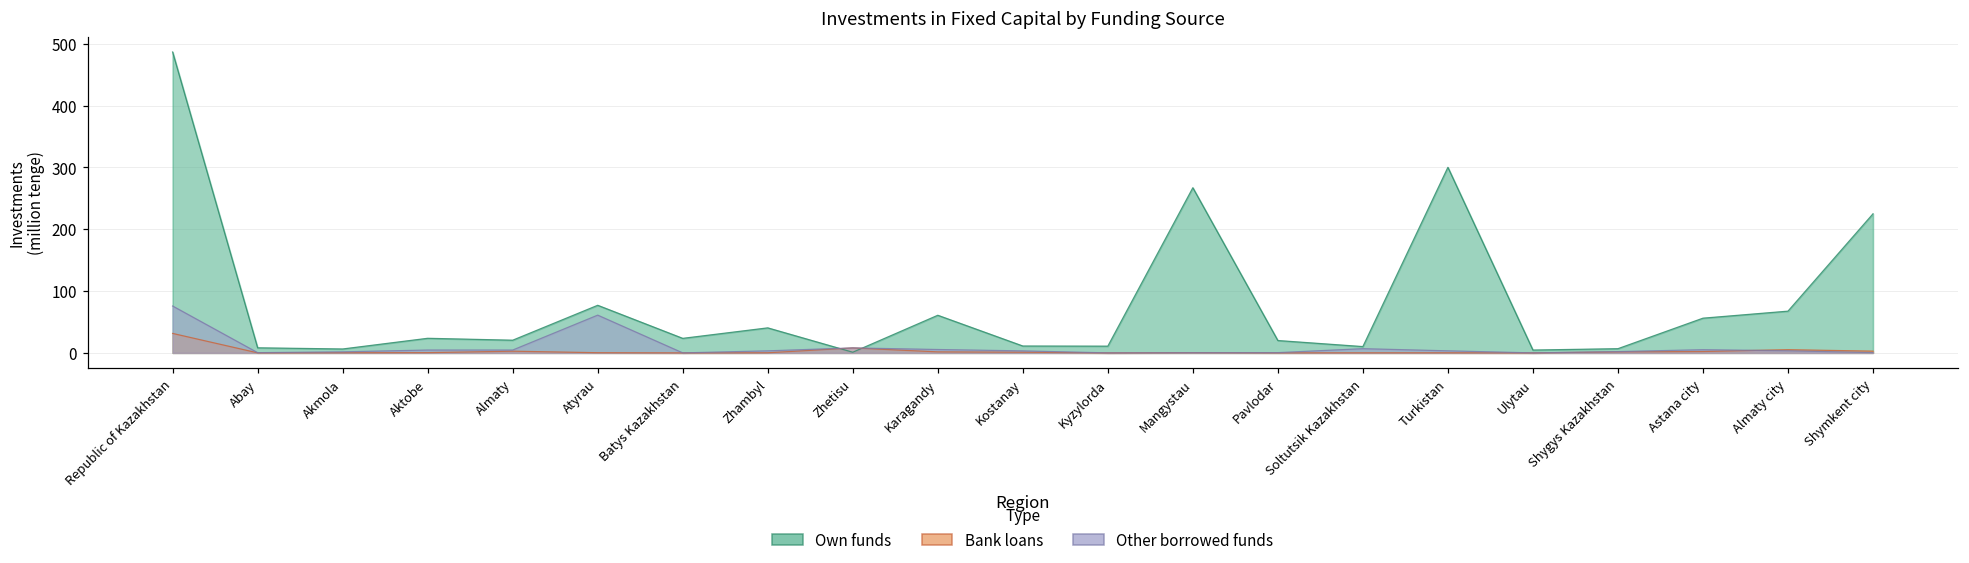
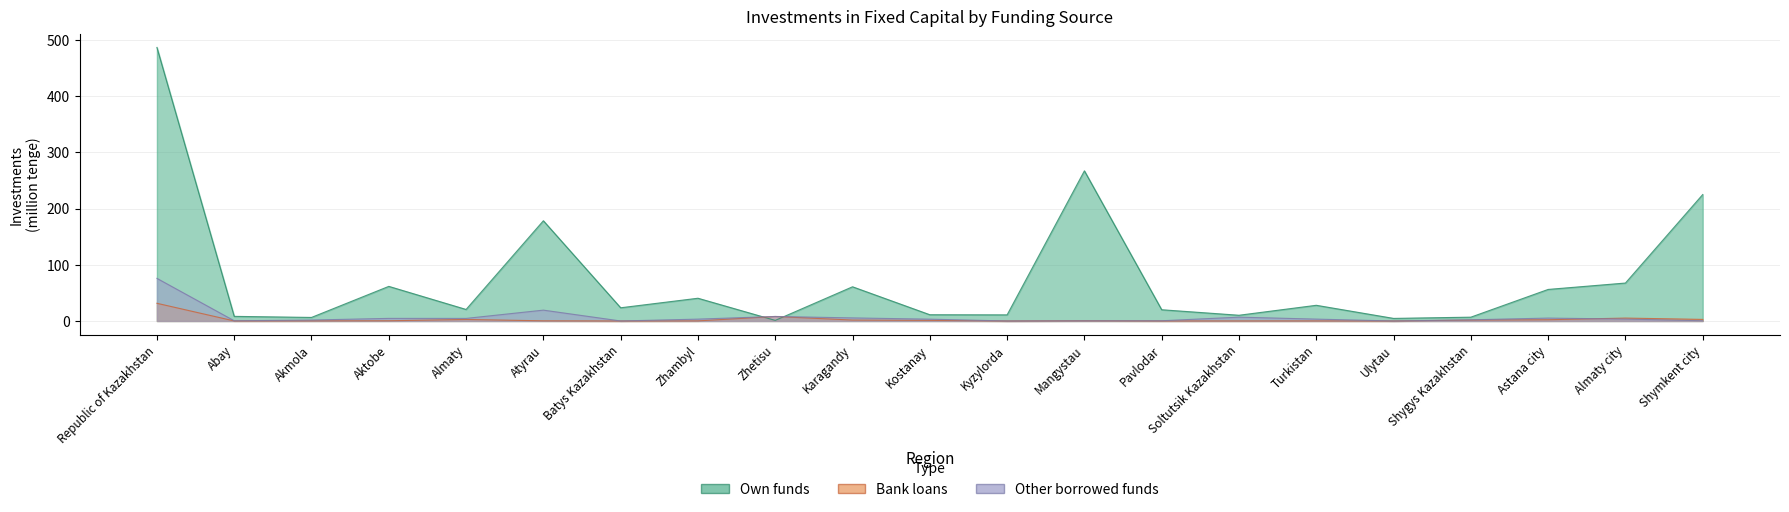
  {
    "Own funds": {
      "Republic of Kazakhstan": 490,
      "Abay": 10,
      "Akmola": 10,
-     "Aktobe": 20,
+     "Aktobe": 60,
      "Almaty": 20,
-     "Atyrau": 80,
+     "Atyrau": 180,
      "Batys Kazakhstan": 20,
      "Zhambyl": 40,
      "Zhetisu": 0,
      "Karagandy": 60,
      "Kostanay": 10,
      "Kyzylorda": 10,
      "Mangystau": 270,
      "Pavlodar": 20,
-     "Turkistan": 300,
+     "Turkistan": 30,
      "Ulytau": 0,
      "Shygys Kazakhstan": 10,
      "Astana city": 60,
      "Almaty city": 70,
      "Shymkent city": 230
    },
    "Bank loans": {
      "Republic of Kazakhstan": 30,
      "Atyrau": 0,
      "Soltutsik Kazakhstan": 0
    },
    "Other borrowed funds": {
      "Republic of Kazakhstan": 80,
-     "Atyrau": 60
+     "Atyrau": 20
    }
  }
